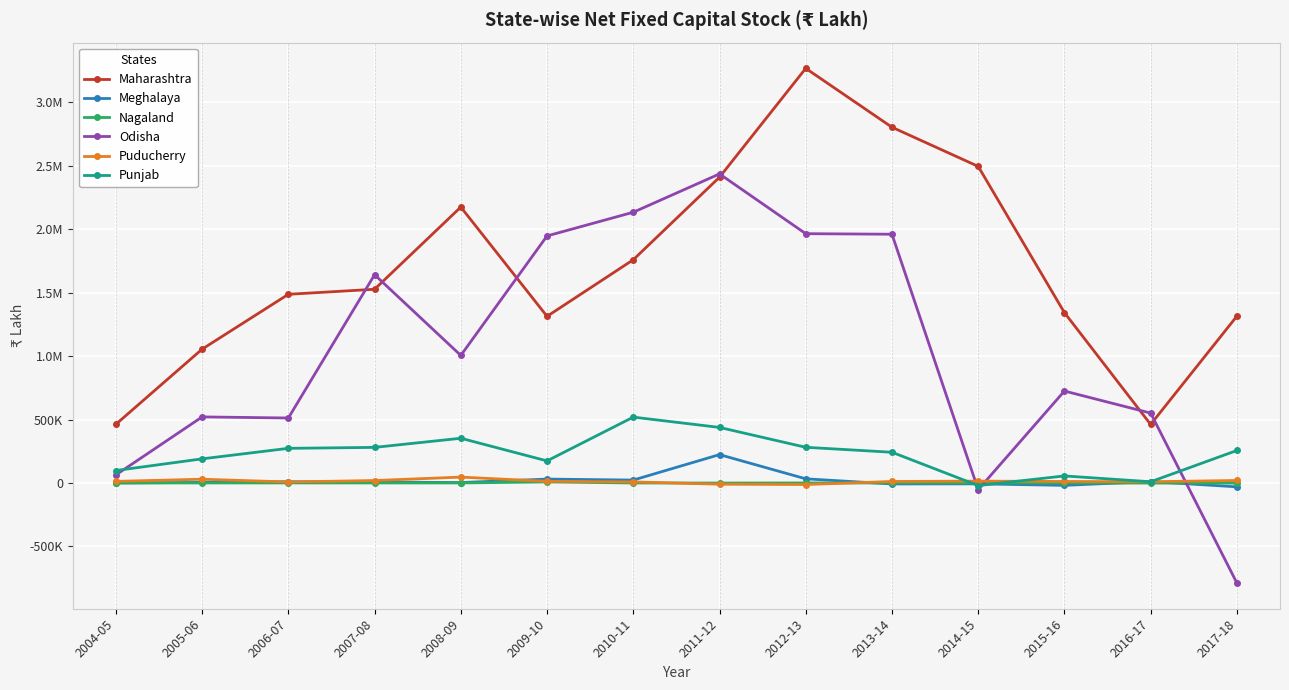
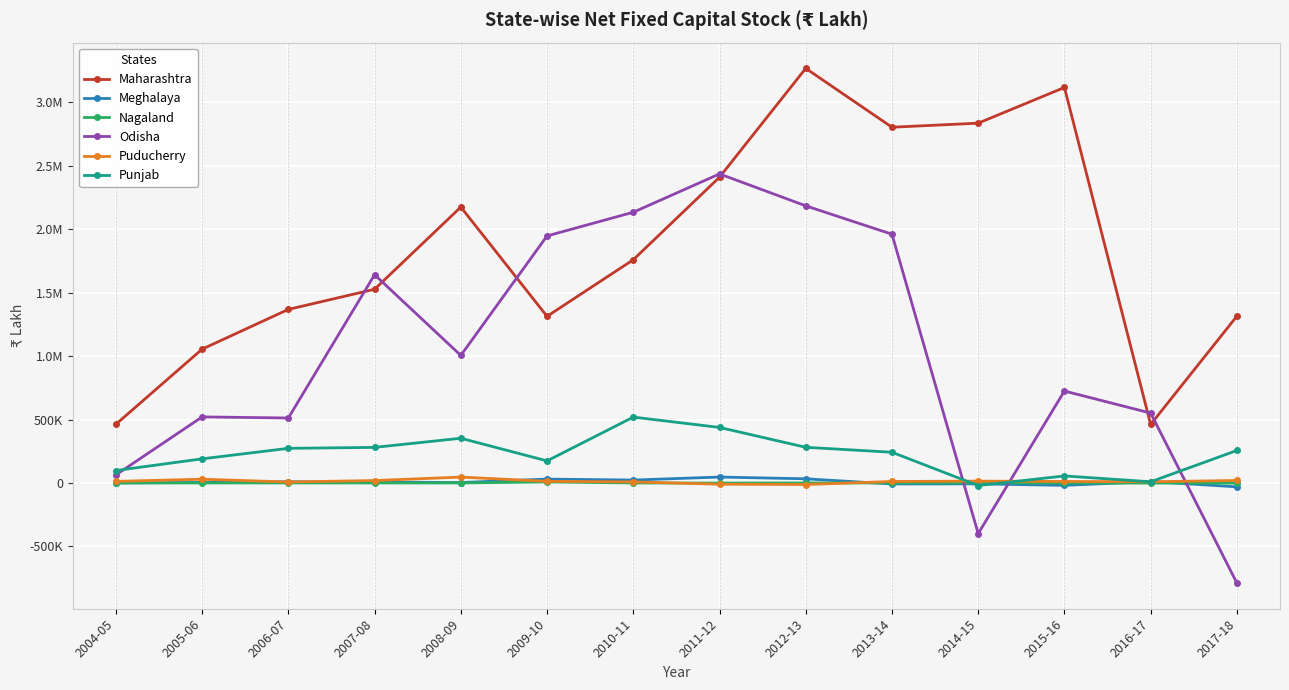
  {
    "Maharashtra": {
      "2004-05": 460000,
      "2005-06": 1050000,
-     "2006-07": 1490000,
+     "2006-07": 1370000,
      "2007-08": 1530000,
      "2008-09": 2170000,
      "2009-10": 1310000,
      "2010-11": 1760000,
      "2011-12": 2410000,
      "2012-13": 3270000,
      "2013-14": 2800000,
-     "2014-15": 2500000,
-     "2015-16": 1340000,
+     "2014-15": 2840000,
+     "2015-16": 3120000,
      "2016-17": 460000,
      "2017-18": 1310000
    },
    "Meghalaya": {
-     "2011-12": 220000,
+     "2011-12": 50000,
      "2012-13": 30000,
      "2017-18": -30000
    },
    "Odisha": {
      "2004-05": 60000,
      "2005-06": 520000,
      "2006-07": 510000,
      "2007-08": 1640000,
      "2008-09": 1010000,
      "2009-10": 1950000,
      "2010-11": 2130000,
      "2011-12": 2440000,
-     "2012-13": 1960000,
+     "2012-13": 2180000,
      "2013-14": 1960000,
-     "2014-15": -50000,
+     "2014-15": -400000,
      "2015-16": 720000,
      "2016-17": 550000,
      "2017-18": -790000
    },
    "Puducherry": {
      "2005-06": 30000,
      "2008-09": 50000,
      "2017-18": 20000
    }
  }
